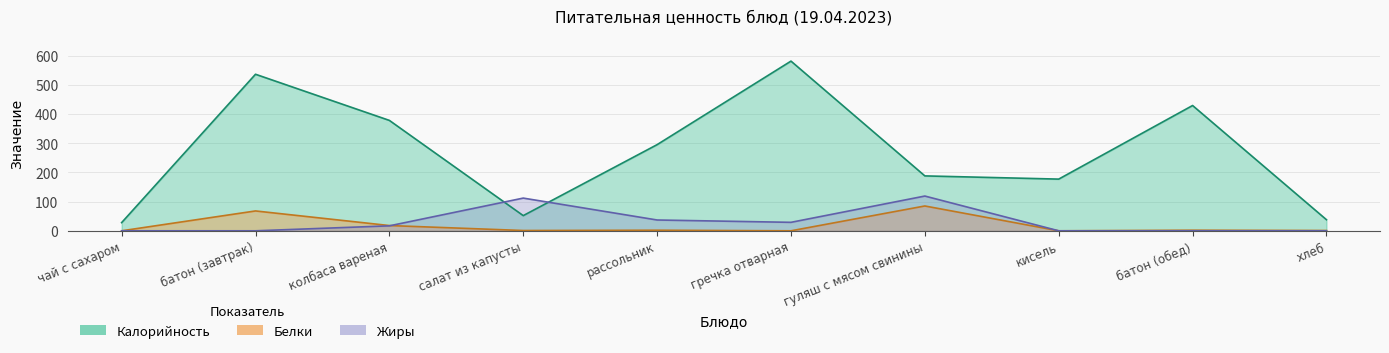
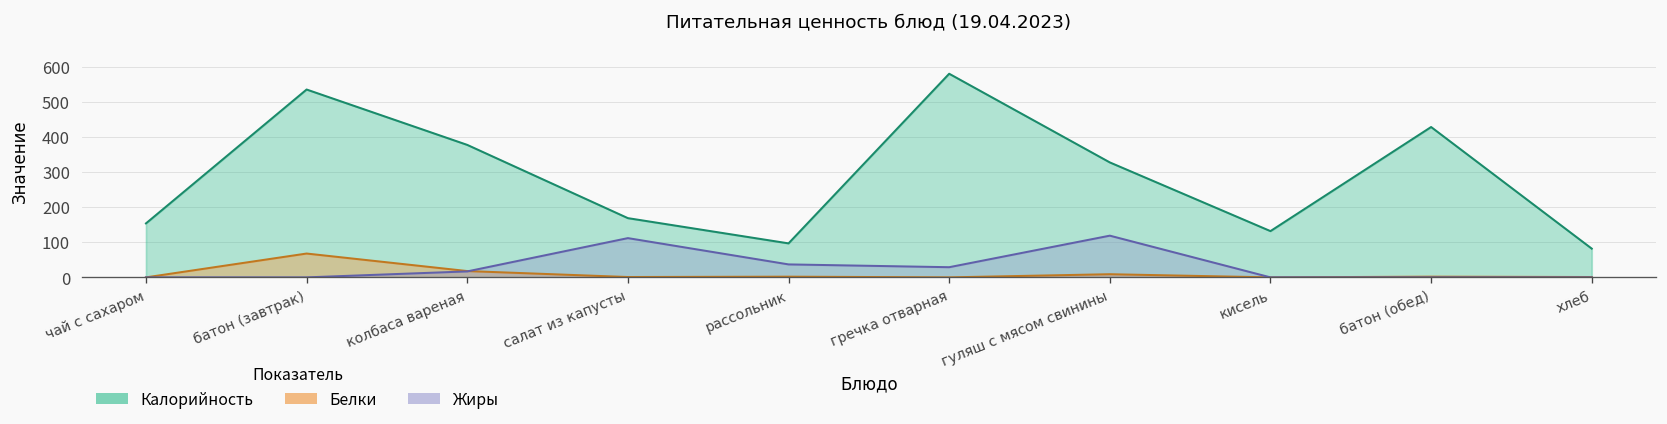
  {
    "Калорийность": {
-     "чай с сахаром": 30,
+     "чай с сахаром": 150,
      "батон (завтрак)": 540,
      "колбаса вареная": 380,
-     "салат из капусты": 50,
-     "рассольник": 300,
+     "салат из капусты": 170,
+     "рассольник": 100,
      "гречка отварная": 580,
-     "гуляш с мясом свинины": 190,
-     "кисель": 180,
+     "гуляш с мясом свинины": 330,
+     "кисель": 130,
      "батон (обед)": 430,
-     "хлеб": 40
+     "хлеб": 80
    },
    "Белки": {
      "батон (завтрак)": 70,
      "салат из капусты": 0,
      "рассольник": 0,
      "гречка отварная": 0,
-     "гуляш с мясом свинины": 90
+     "гуляш с мясом свинины": 10
    },
    "Жиры": {
      "батон (завтрак)": 0,
      "салат из капусты": 110,
      "рассольник": 40,
      "гречка отварная": 30,
      "гуляш с мясом свинины": 120
    }
  }
